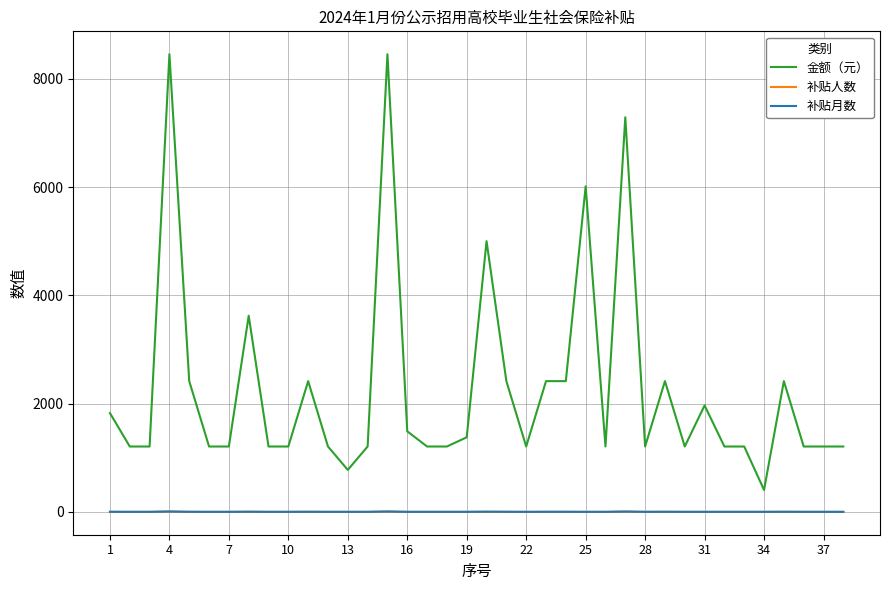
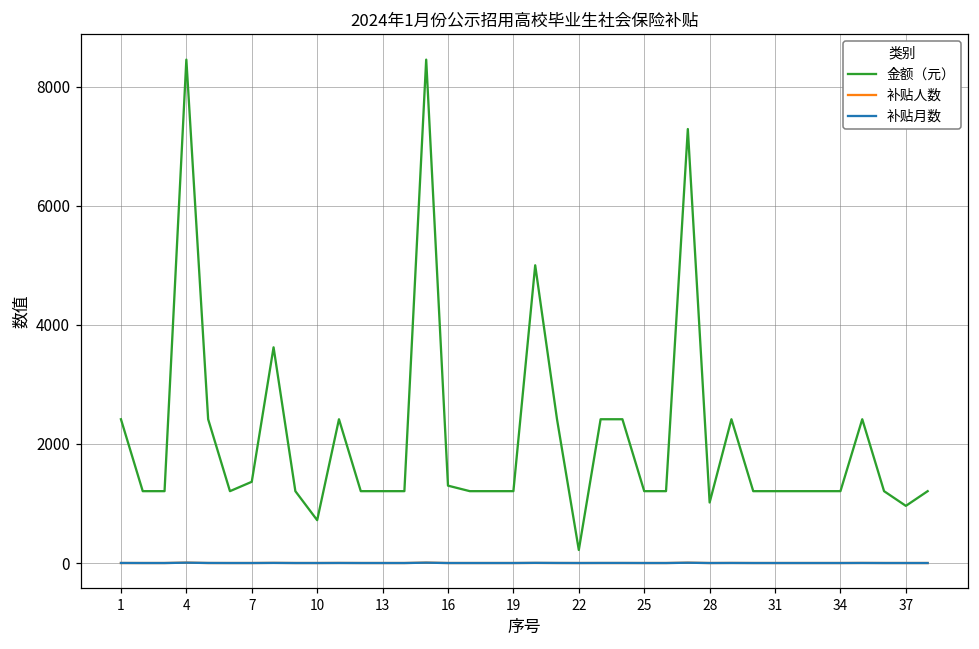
  {
    "金额（元）": {
-     "1": 1800,
+     "1": 2400,
      "4": 8500,
-     "7": 1200,
-     "10": 1200,
-     "13": 800,
-     "16": 1500,
-     "19": 1400,
-     "22": 1200,
-     "25": 6000,
-     "28": 1200,
-     "31": 2000,
-     "34": 400,
-     "37": 1200
+     "7": 1400,
+     "10": 700,
+     "13": 1200,
+     "16": 1300,
+     "19": 1200,
+     "22": 200,
+     "25": 1200,
+     "28": 1000,
+     "31": 1200,
+     "34": 1200,
+     "37": 1000
    },
    "补贴月数": {
      "1": 0,
      "4": 0,
      "7": 0,
      "10": 0,
      "13": 0,
      "16": 0,
      "19": 0,
      "22": 0,
      "25": 0,
      "28": 0,
      "31": 0,
      "34": 0,
      "37": 0
    }
  }
